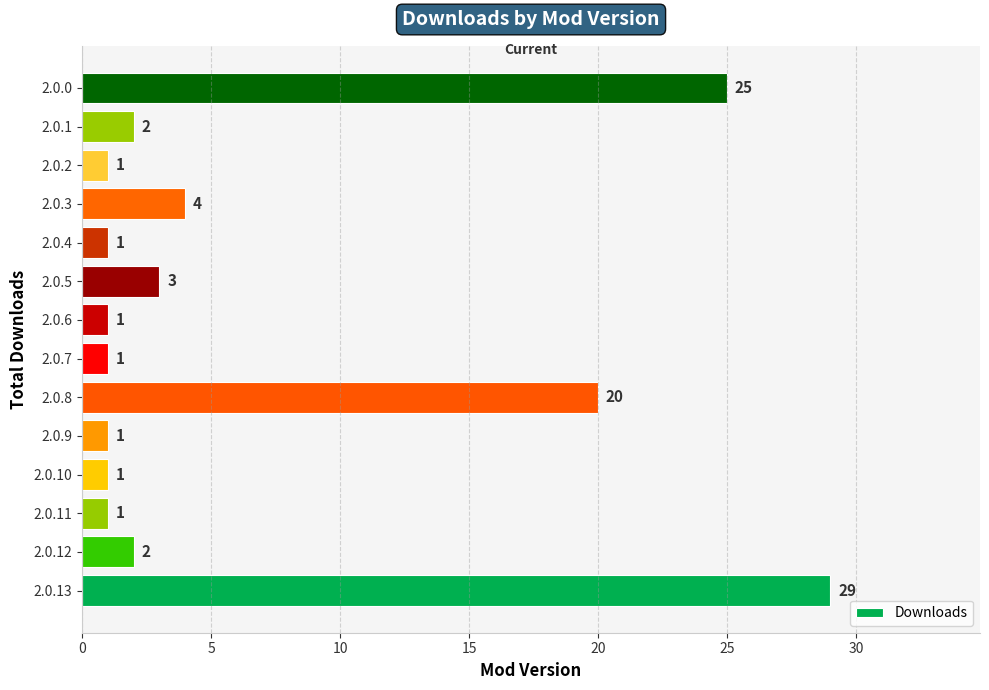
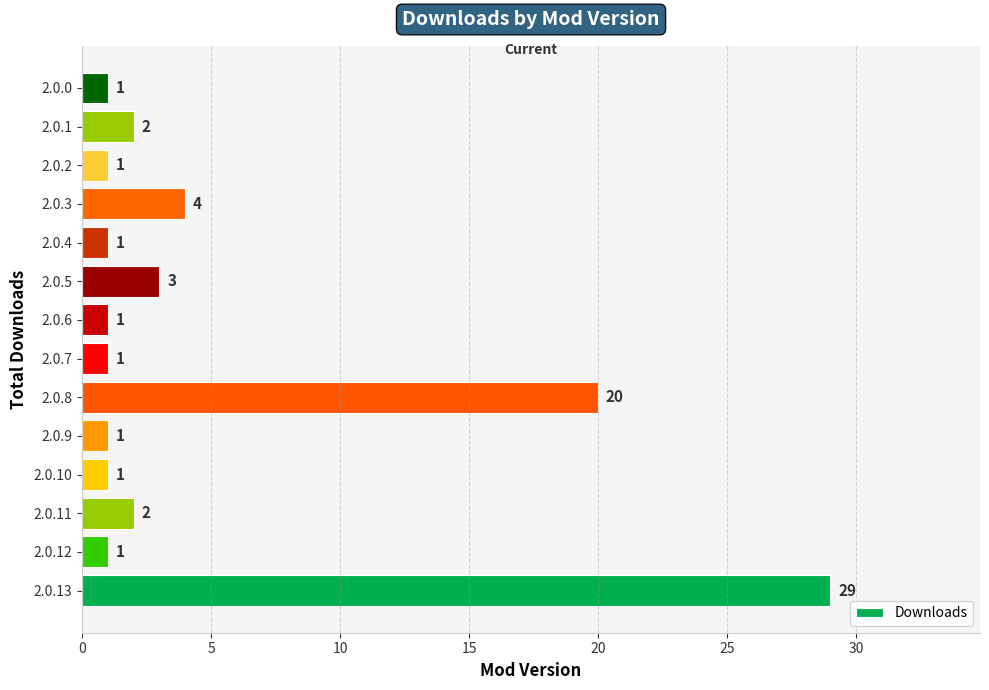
  {
-   "2.0.0": 25,
+   "2.0.0": 1,
    "2.0.1": 2,
    "2.0.2": 1,
    "2.0.3": 4,
    "2.0.4": 1,
    "2.0.5": 3,
    "2.0.6": 1,
    "2.0.7": 1,
    "2.0.8": 20,
    "2.0.9": 1,
    "2.0.10": 1,
-   "2.0.11": 1,
-   "2.0.12": 2,
+   "2.0.11": 2,
+   "2.0.12": 1,
    "2.0.13": 29
  }
